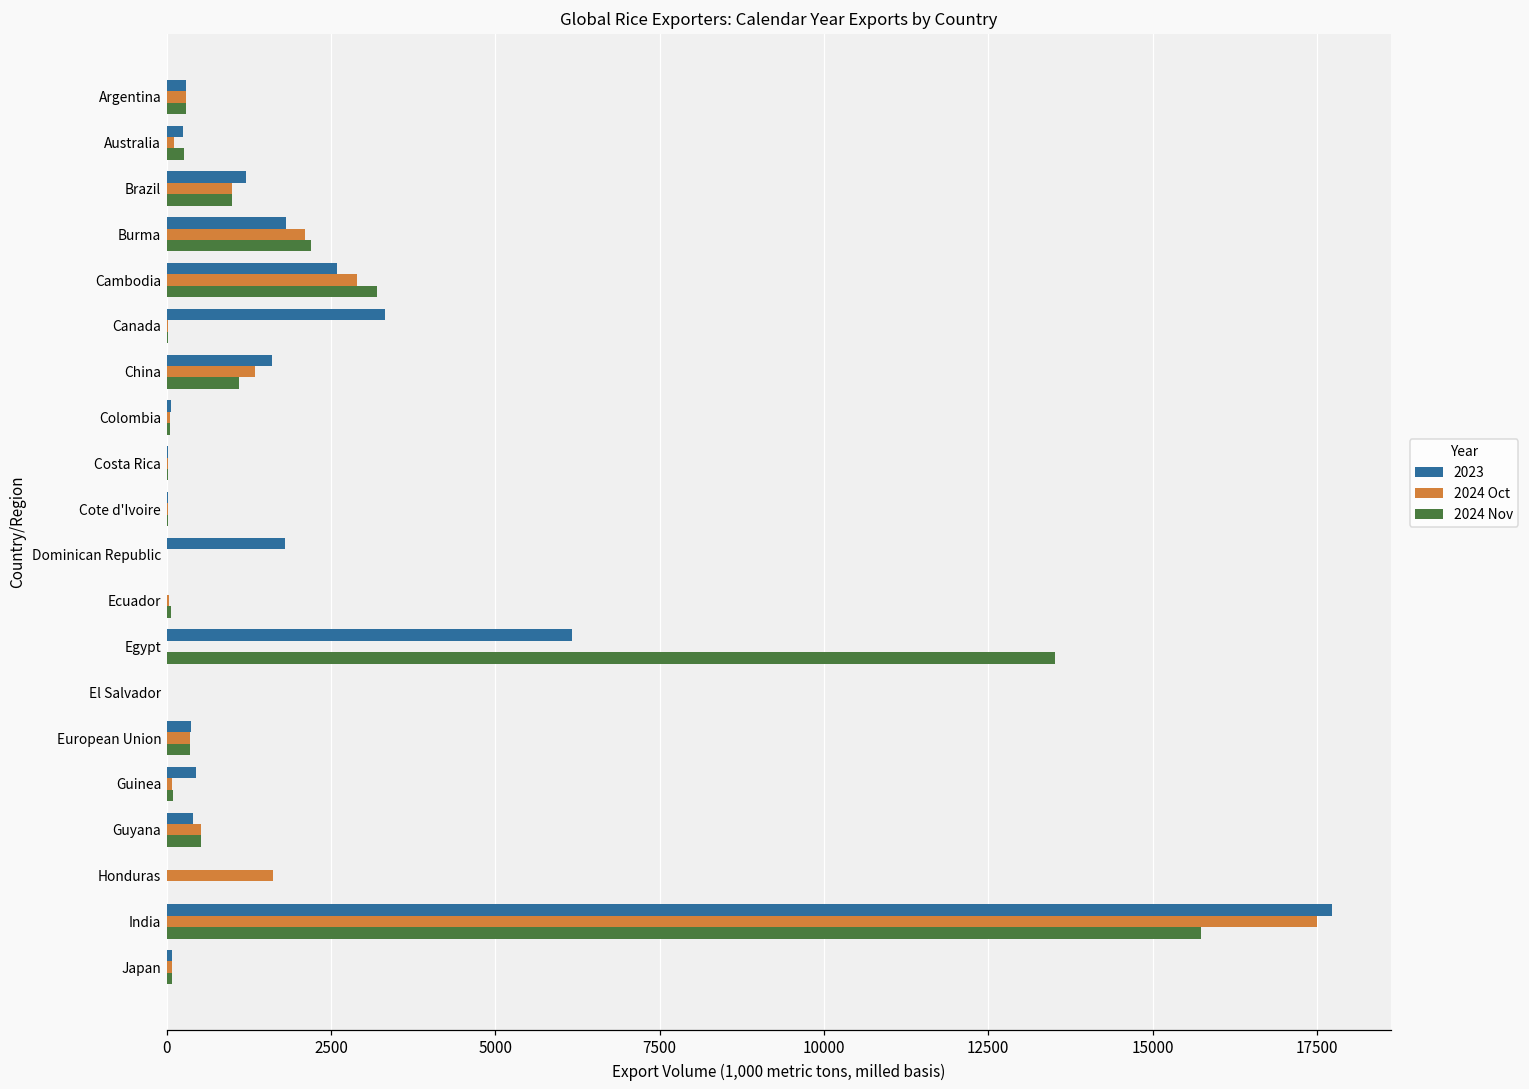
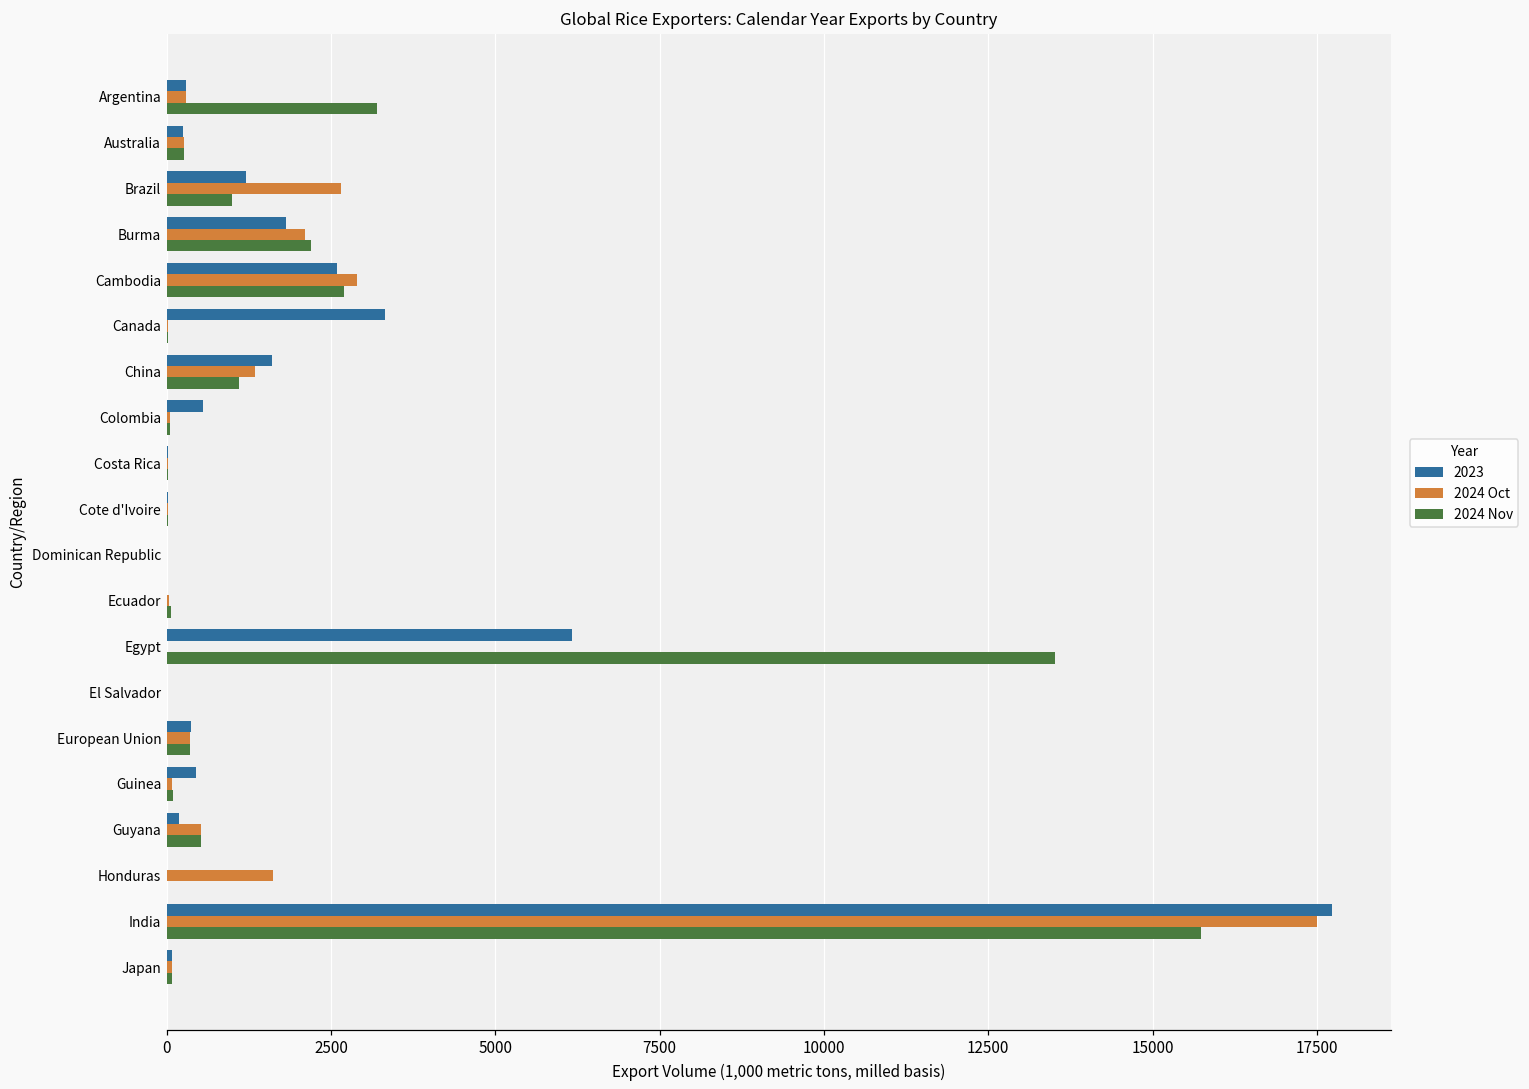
  {
    "2023": {
      "Argentina": 300,
      "Australia": 200,
      "Brazil": 1200,
      "Burma": 1800,
      "Cambodia": 2600,
      "Canada": 3300,
      "China": 1600,
-     "Colombia": 100,
-     "Dominican Republic": 1800,
+     "Colombia": 600,
+     "Dominican Republic": 0,
      "Egypt": 6200,
      "European Union": 400,
      "Guinea": 500,
-     "Guyana": 400,
+     "Guyana": 200,
      "India": 17700,
      "Japan": 100
    },
    "2024 Oct": {
      "Argentina": 300,
-     "Australia": 100,
-     "Brazil": 1000,
+     "Australia": 300,
+     "Brazil": 2600,
      "Burma": 2100,
      "Cambodia": 2900,
      "China": 1400,
      "Colombia": 100,
      "Dominican Republic": 0,
      "European Union": 400,
      "Guinea": 100,
      "Guyana": 500,
      "Honduras": 1600,
      "India": 17500,
      "Japan": 100
    },
    "2024 Nov": {
-     "Argentina": 300,
+     "Argentina": 3200,
      "Australia": 300,
      "Brazil": 1000,
      "Burma": 2200,
-     "Cambodia": 3200,
+     "Cambodia": 2700,
      "China": 1100,
      "Colombia": 100,
      "Ecuador": 100,
      "Egypt": 13500,
      "European Union": 400,
      "Guinea": 100,
      "Guyana": 500,
      "India": 15700,
      "Japan": 100
    }
  }
